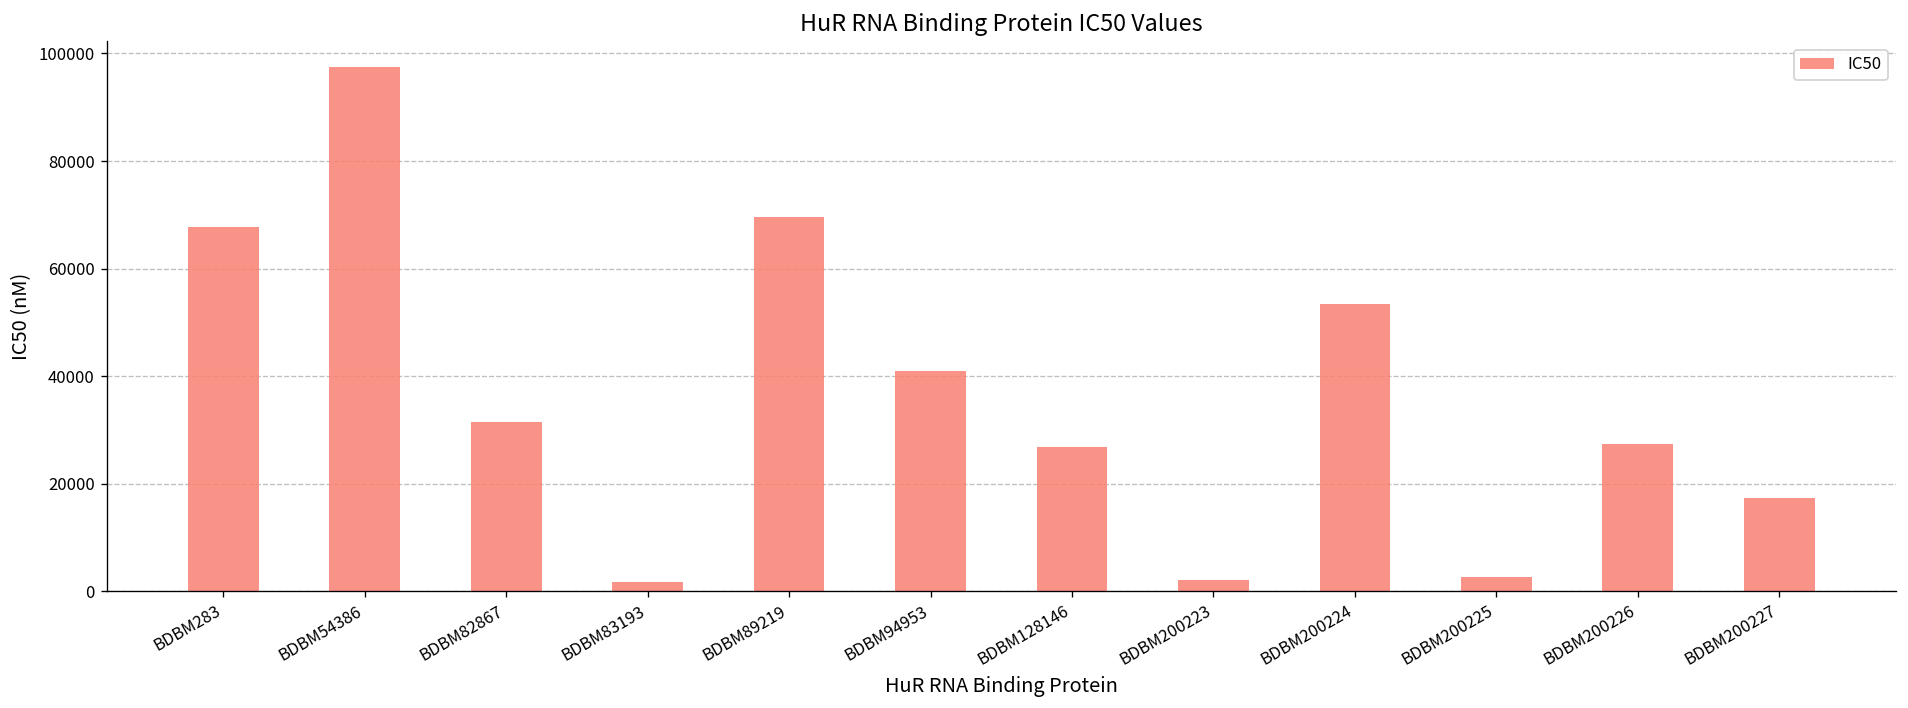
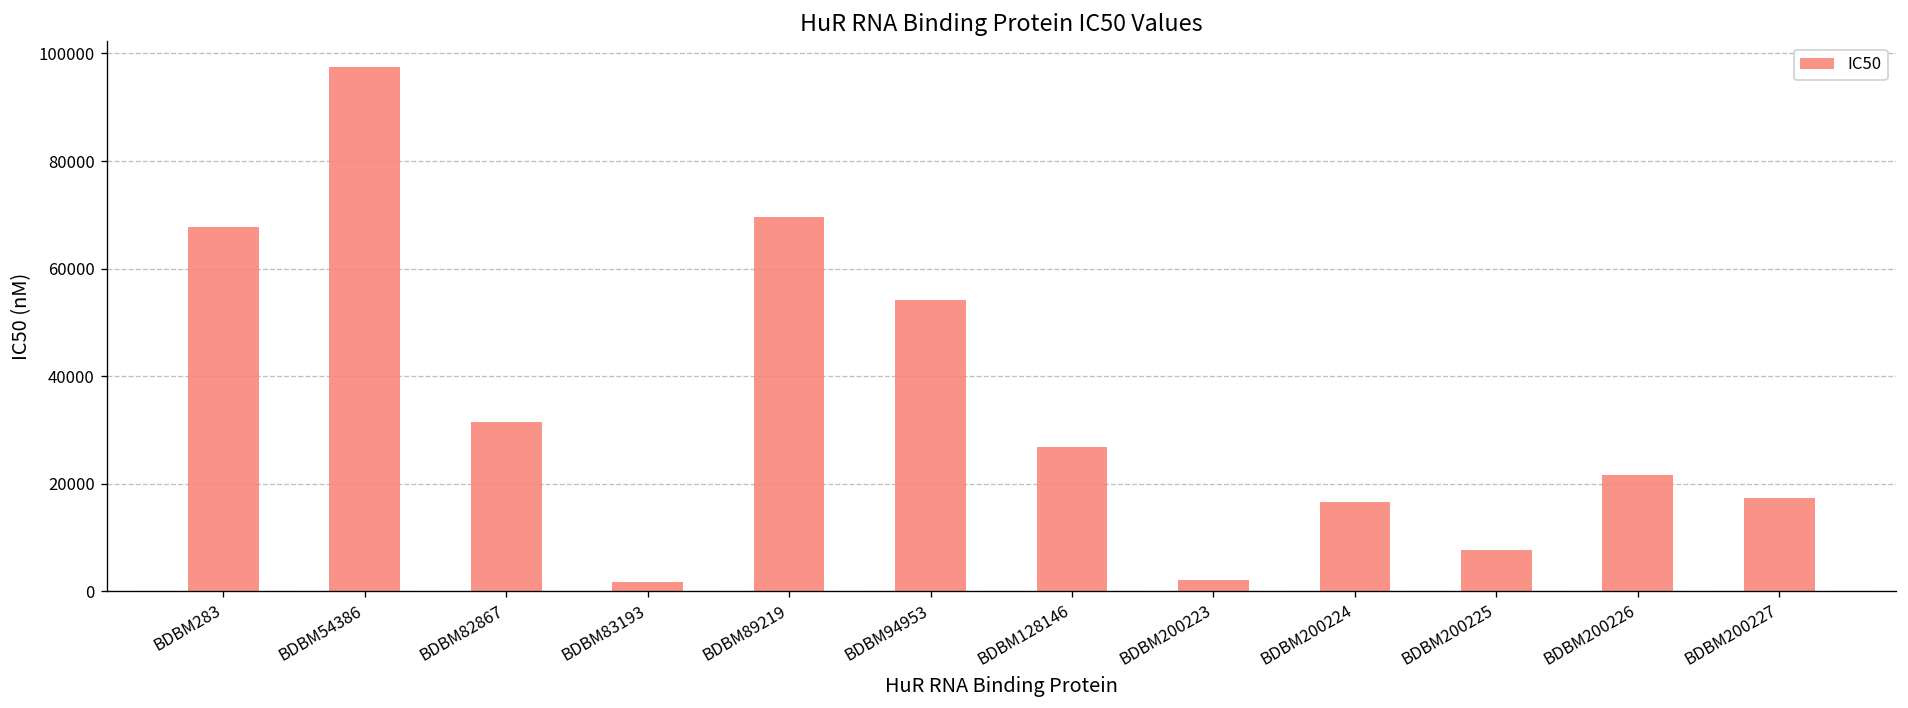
  {
    "BDBM283": 68000,
    "BDBM54386": 97000,
    "BDBM82867": 32000,
    "BDBM83193": 2000,
    "BDBM89219": 70000,
-   "BDBM94953": 41000,
+   "BDBM94953": 54000,
    "BDBM128146": 27000,
    "BDBM200223": 2000,
-   "BDBM200224": 53000,
-   "BDBM200225": 3000,
-   "BDBM200226": 27000,
+   "BDBM200224": 17000,
+   "BDBM200225": 8000,
+   "BDBM200226": 22000,
    "BDBM200227": 17000
  }
